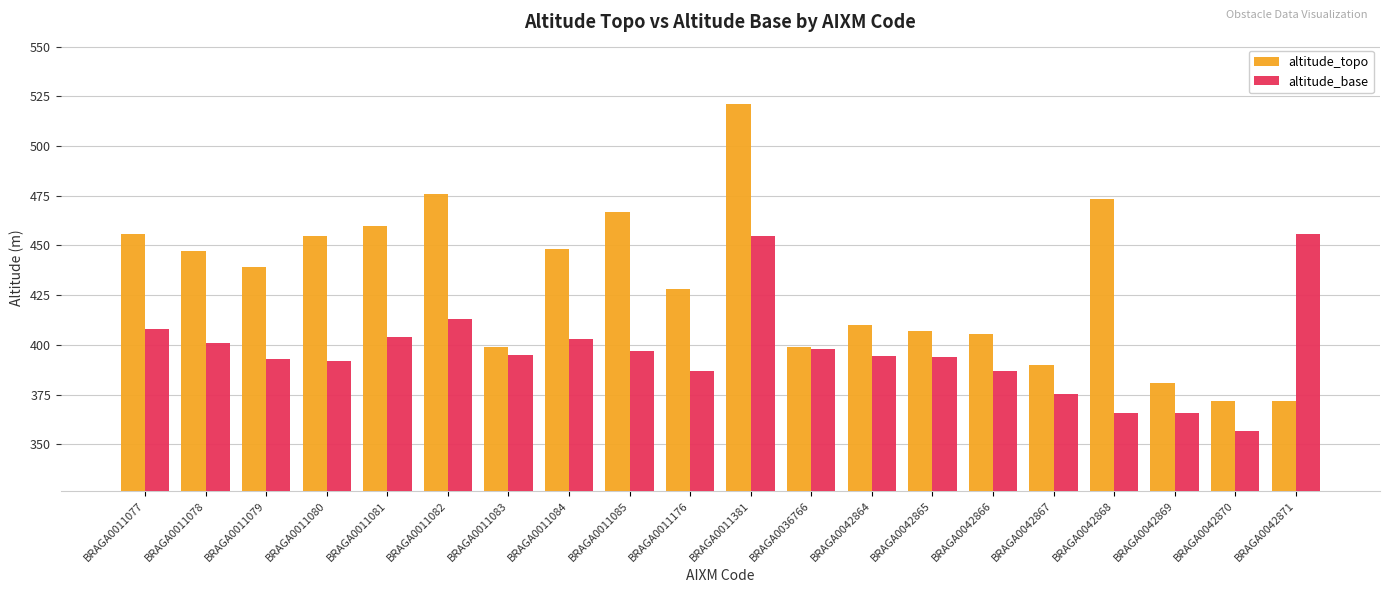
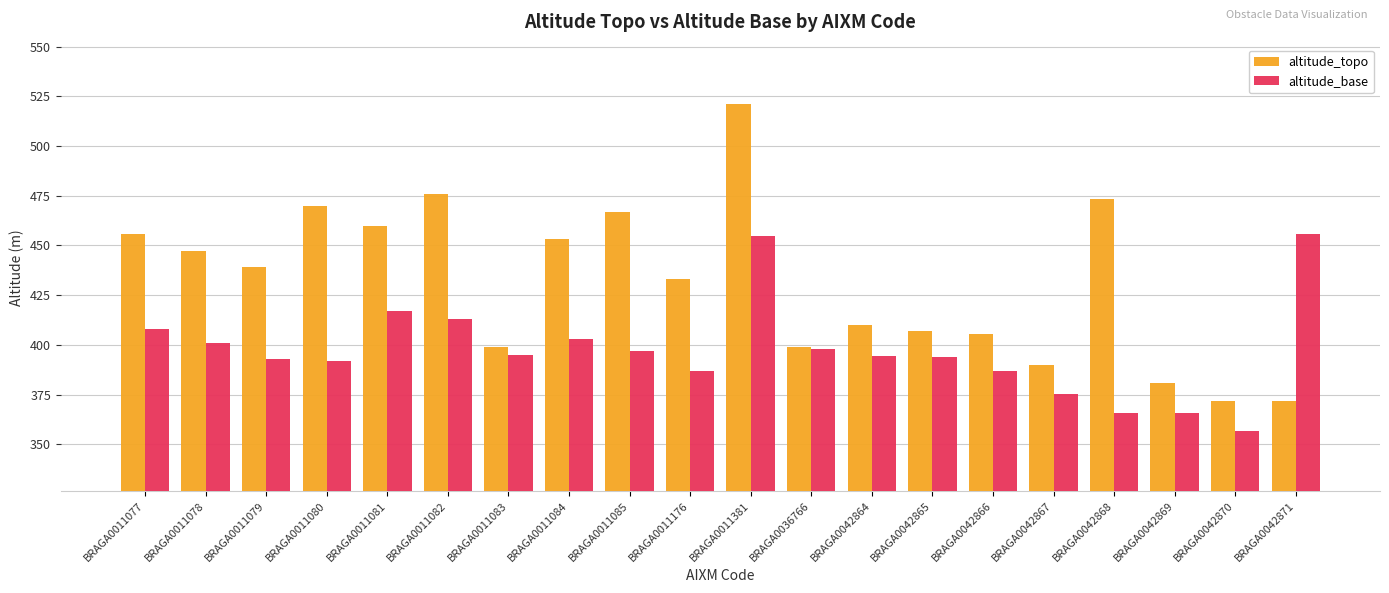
  {
    "altitude_topo": {
      "BRAGA0011077": 456,
      "BRAGA0011078": 447,
      "BRAGA0011079": 439,
-     "BRAGA0011080": 455,
+     "BRAGA0011080": 470,
      "BRAGA0011081": 460,
      "BRAGA0011082": 476,
      "BRAGA0011083": 399,
-     "BRAGA0011084": 448,
+     "BRAGA0011084": 453,
      "BRAGA0011085": 467,
-     "BRAGA0011176": 428,
+     "BRAGA0011176": 433,
      "BRAGA0011381": 521,
      "BRAGA0036766": 399,
      "BRAGA0042864": 410,
      "BRAGA0042865": 407,
      "BRAGA0042866": 406,
      "BRAGA0042867": 390,
      "BRAGA0042868": 473,
      "BRAGA0042869": 381,
      "BRAGA0042870": 372,
      "BRAGA0042871": 372
    },
    "altitude_base": {
      "BRAGA0011077": 408,
      "BRAGA0011078": 401,
      "BRAGA0011079": 393,
      "BRAGA0011080": 392,
-     "BRAGA0011081": 404,
+     "BRAGA0011081": 417,
      "BRAGA0011082": 413,
      "BRAGA0011083": 395,
      "BRAGA0011084": 403,
      "BRAGA0011085": 397,
      "BRAGA0011176": 387,
      "BRAGA0011381": 455,
      "BRAGA0036766": 398,
      "BRAGA0042864": 394,
      "BRAGA0042865": 394,
      "BRAGA0042866": 387,
      "BRAGA0042867": 375,
      "BRAGA0042868": 366,
      "BRAGA0042869": 366,
      "BRAGA0042870": 357,
      "BRAGA0042871": 456
    }
  }
